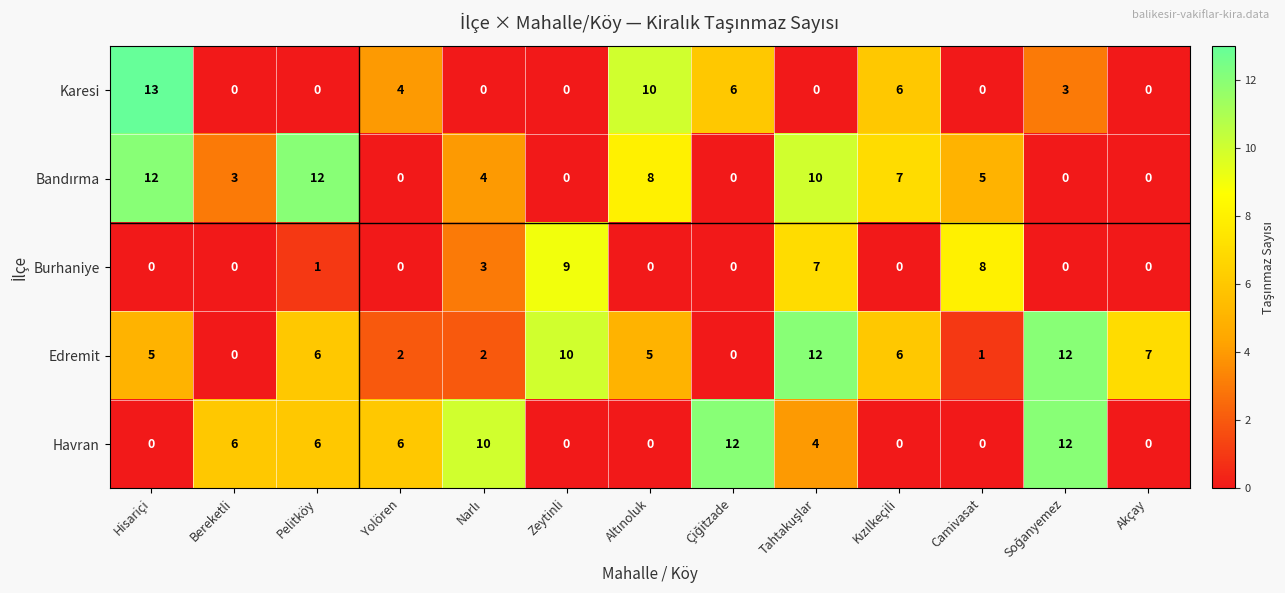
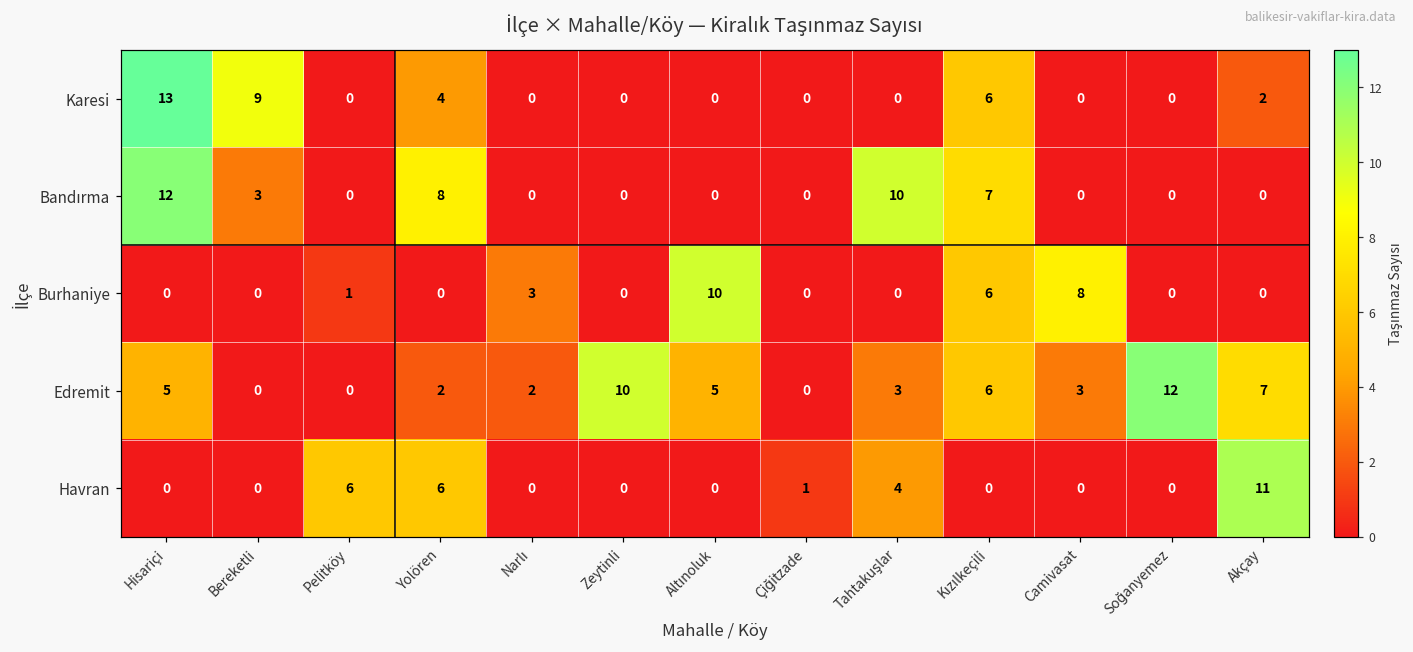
  {
    "Karesi": {
      "Hisariçi": 13,
-     "Bereketli": 0,
+     "Bereketli": 9,
      "Pelitköy": 0,
      "Yolören": 4,
      "Narlı": 0,
      "Zeytinli": 0,
-     "Altınoluk": 10,
-     "Çiğitzade": 6,
+     "Altınoluk": 0,
+     "Çiğitzade": 0,
      "Tahtakuşlar": 0,
      "Kızılkeçili": 6,
      "Camivasat": 0,
-     "Soğanyemez": 3,
-     "Akçay": 0
+     "Soğanyemez": 0,
+     "Akçay": 2
    },
    "Bandırma": {
      "Hisariçi": 12,
      "Bereketli": 3,
-     "Pelitköy": 12,
-     "Yolören": 0,
-     "Narlı": 4,
+     "Pelitköy": 0,
+     "Yolören": 8,
+     "Narlı": 0,
      "Zeytinli": 0,
-     "Altınoluk": 8,
+     "Altınoluk": 0,
      "Çiğitzade": 0,
      "Tahtakuşlar": 10,
      "Kızılkeçili": 7,
-     "Camivasat": 5,
+     "Camivasat": 0,
      "Soğanyemez": 0,
      "Akçay": 0
    },
    "Burhaniye": {
      "Hisariçi": 0,
      "Bereketli": 0,
      "Pelitköy": 1,
      "Yolören": 0,
      "Narlı": 3,
-     "Zeytinli": 9,
-     "Altınoluk": 0,
+     "Zeytinli": 0,
+     "Altınoluk": 10,
      "Çiğitzade": 0,
-     "Tahtakuşlar": 7,
-     "Kızılkeçili": 0,
+     "Tahtakuşlar": 0,
+     "Kızılkeçili": 6,
      "Camivasat": 8,
      "Soğanyemez": 0,
      "Akçay": 0
    },
    "Edremit": {
      "Hisariçi": 5,
      "Bereketli": 0,
-     "Pelitköy": 6,
+     "Pelitköy": 0,
      "Yolören": 2,
      "Narlı": 2,
      "Zeytinli": 10,
      "Altınoluk": 5,
      "Çiğitzade": 0,
-     "Tahtakuşlar": 12,
+     "Tahtakuşlar": 3,
      "Kızılkeçili": 6,
-     "Camivasat": 1,
+     "Camivasat": 3,
      "Soğanyemez": 12,
      "Akçay": 7
    },
    "Havran": {
      "Hisariçi": 0,
-     "Bereketli": 6,
+     "Bereketli": 0,
      "Pelitköy": 6,
      "Yolören": 6,
-     "Narlı": 10,
+     "Narlı": 0,
      "Zeytinli": 0,
      "Altınoluk": 0,
-     "Çiğitzade": 12,
+     "Çiğitzade": 1,
      "Tahtakuşlar": 4,
      "Kızılkeçili": 0,
      "Camivasat": 0,
-     "Soğanyemez": 12,
-     "Akçay": 0
+     "Soğanyemez": 0,
+     "Akçay": 11
    }
  }
